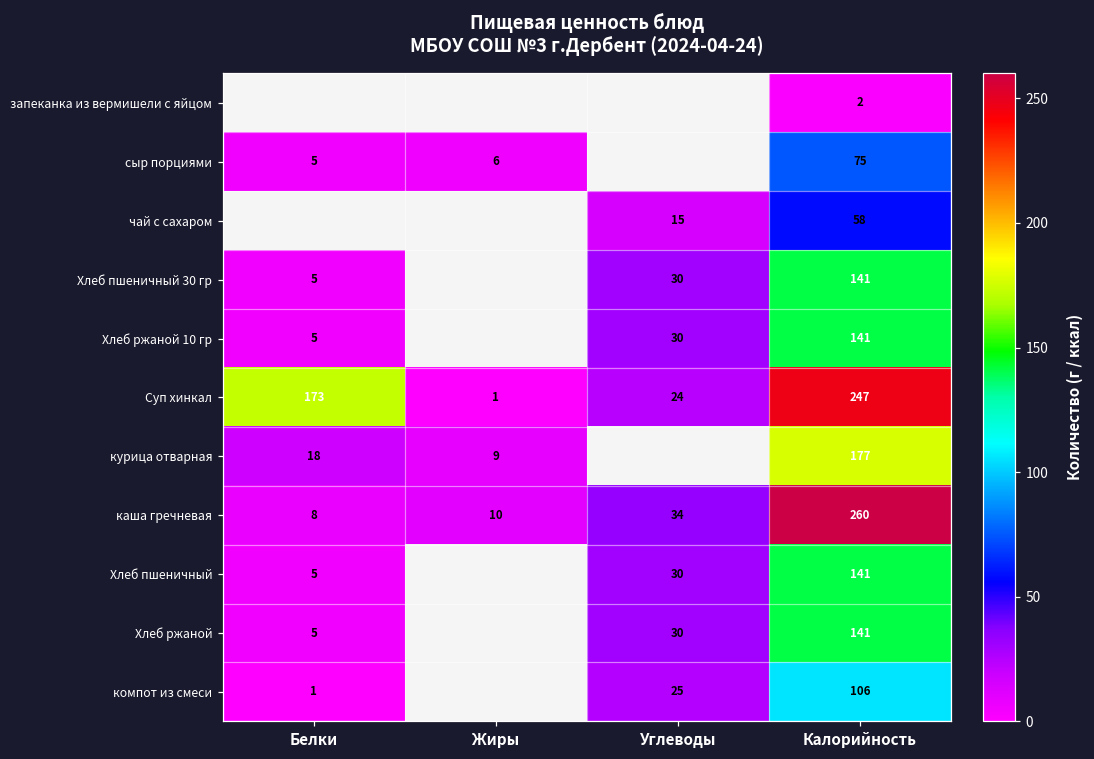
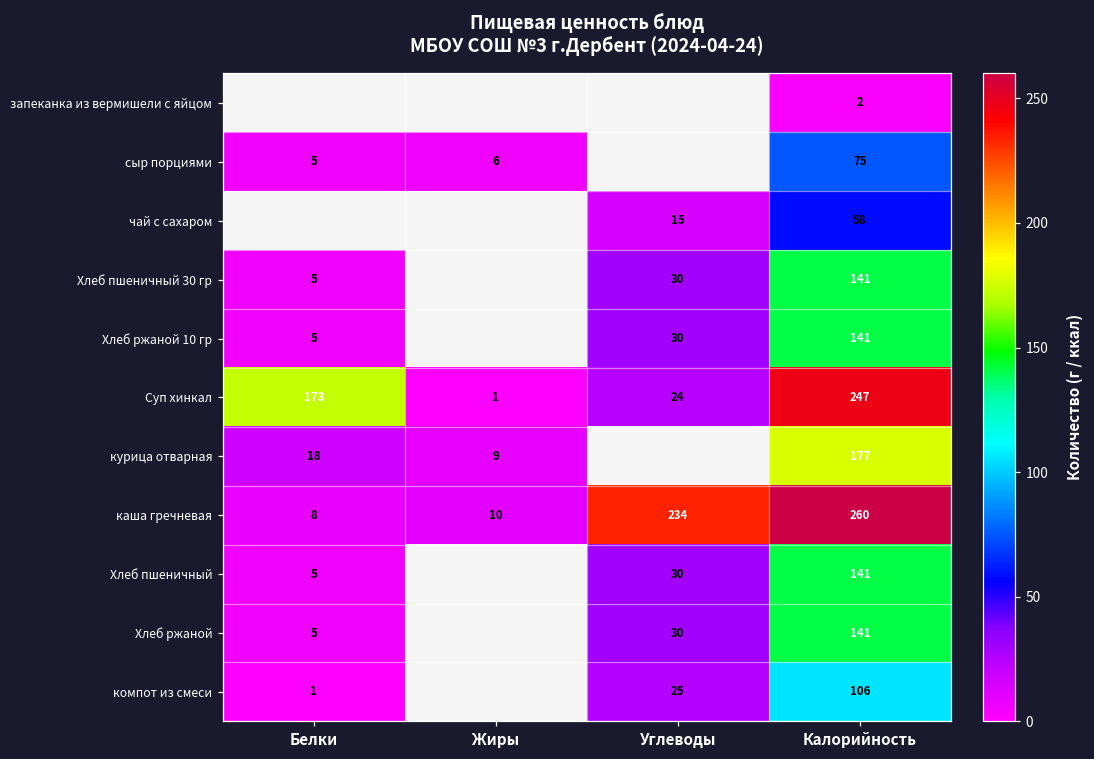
  {
    "запеканка из вермишели с яйцом": {
      "Калорийность": 2
    },
    "сыр порциями": {
      "Белки": 5,
      "Жиры": 6,
      "Калорийность": 75
    },
    "чай с сахаром": {
      "Углеводы": 15,
      "Калорийность": 58
    },
    "Хлеб пшеничный 30 гр": {
      "Белки": 5,
      "Углеводы": 30,
      "Калорийность": 141
    },
    "Хлеб ржаной 10 гр": {
      "Белки": 5,
      "Углеводы": 30,
      "Калорийность": 141
    },
    "Суп хинкал": {
      "Белки": 173,
      "Жиры": 1,
      "Углеводы": 24,
      "Калорийность": 247
    },
    "курица отварная": {
      "Белки": 18,
      "Жиры": 9,
      "Калорийность": 177
    },
    "каша гречневая": {
      "Белки": 8,
      "Жиры": 10,
-     "Углеводы": 34,
+     "Углеводы": 234,
      "Калорийность": 260
    },
    "Хлеб пшеничный": {
      "Белки": 5,
      "Углеводы": 30,
      "Калорийность": 141
    },
    "Хлеб ржаной": {
      "Белки": 5,
      "Углеводы": 30,
      "Калорийность": 141
    },
    "компот из смеси": {
      "Белки": 1,
      "Углеводы": 25,
      "Калорийность": 106
    }
  }
